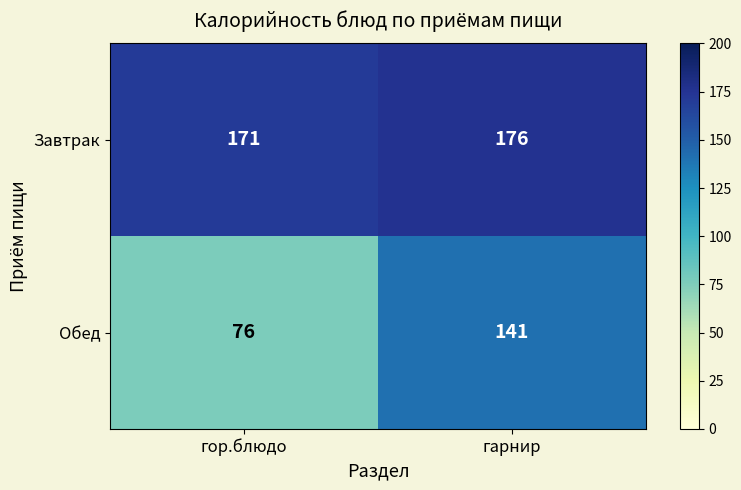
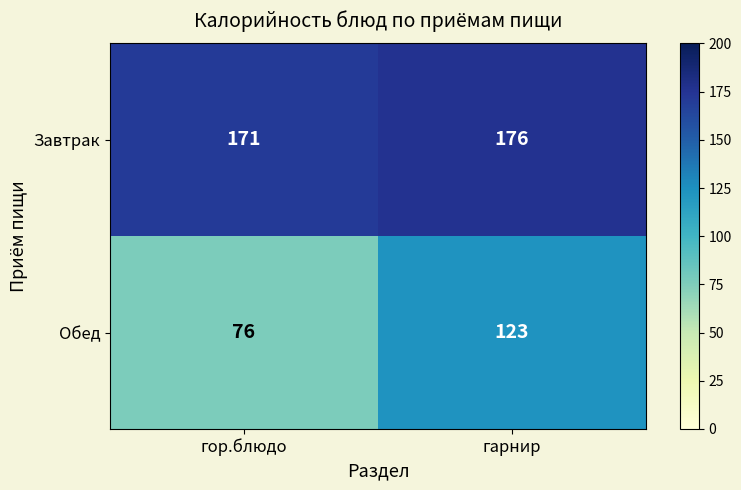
  {
    "Завтрак": {
      "гор.блюдо": 171,
      "гарнир": 176
    },
    "Обед": {
      "гор.блюдо": 76,
-     "гарнир": 141
+     "гарнир": 123
    }
  }
